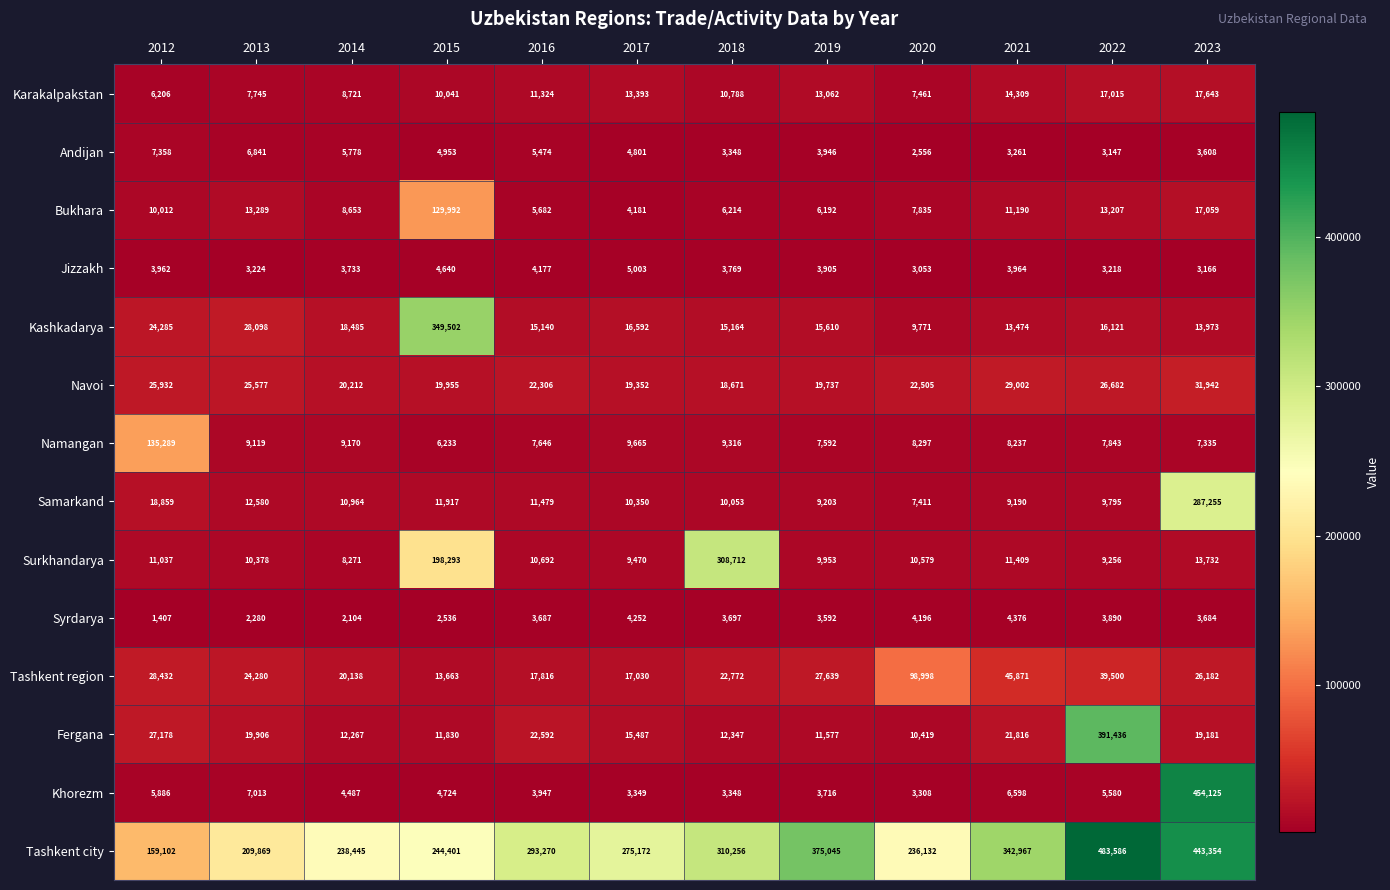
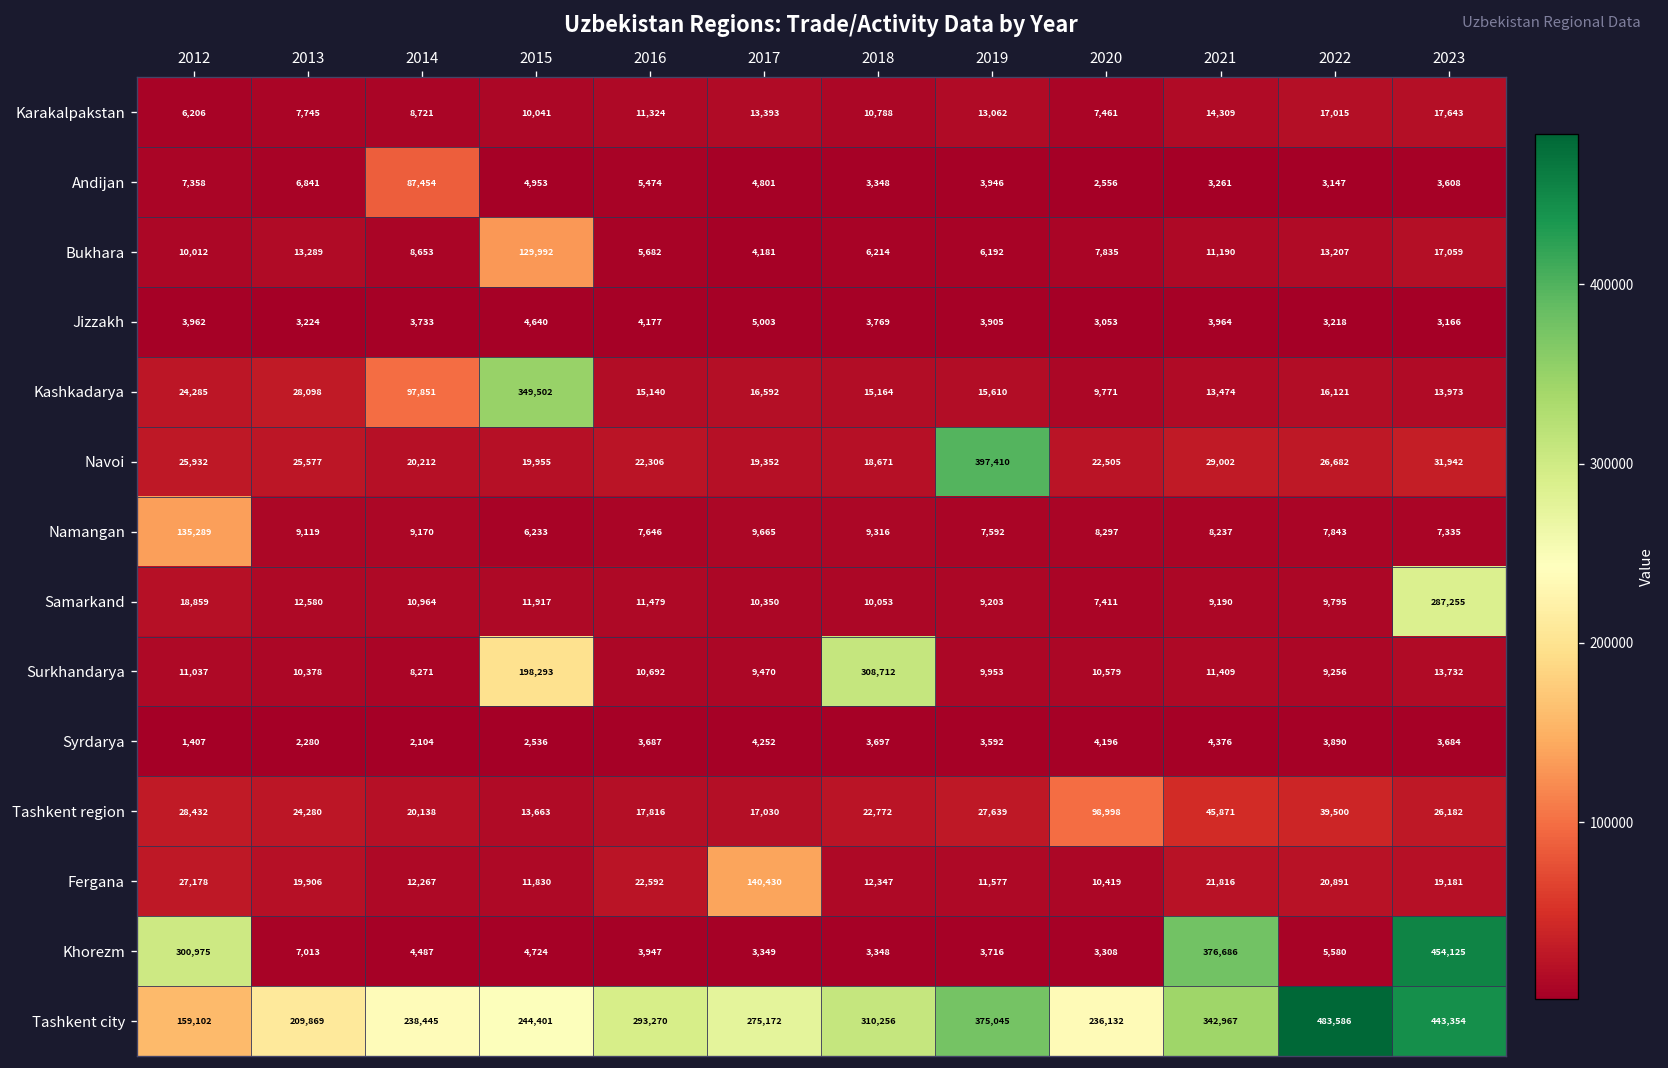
  {
    "Karakalpakstan": {
      "2012": "6,206",
      "2013": "7,745",
      "2014": "8,721",
      "2015": "10,041",
      "2016": "11,324",
      "2017": "13,393",
      "2018": "10,788",
      "2019": "13,062",
      "2020": "7,461",
      "2021": "14,309",
      "2022": "17,015",
      "2023": "17,643"
    },
    "Andijan": {
      "2012": "7,358",
      "2013": "6,841",
-     "2014": "5,778",
+     "2014": "87,454",
      "2015": "4,953",
      "2016": "5,474",
      "2017": "4,801",
      "2018": "3,348",
      "2019": "3,946",
      "2020": "2,556",
      "2021": "3,261",
      "2022": "3,147",
      "2023": "3,608"
    },
    "Bukhara": {
      "2012": "10,012",
      "2013": "13,289",
      "2014": "8,653",
      "2015": "129,992",
      "2016": "5,682",
      "2017": "4,181",
      "2018": "6,214",
      "2019": "6,192",
      "2020": "7,835",
      "2021": "11,190",
      "2022": "13,207",
      "2023": "17,059"
    },
    "Jizzakh": {
      "2012": "3,962",
      "2013": "3,224",
      "2014": "3,733",
      "2015": "4,640",
      "2016": "4,177",
      "2017": "5,003",
      "2018": "3,769",
      "2019": "3,905",
      "2020": "3,053",
      "2021": "3,964",
      "2022": "3,218",
      "2023": "3,166"
    },
    "Kashkadarya": {
      "2012": "24,285",
      "2013": "28,098",
-     "2014": "18,485",
+     "2014": "97,851",
      "2015": "349,502",
      "2016": "15,140",
      "2017": "16,592",
      "2018": "15,164",
      "2019": "15,610",
      "2020": "9,771",
      "2021": "13,474",
      "2022": "16,121",
      "2023": "13,973"
    },
    "Navoi": {
      "2012": "25,932",
      "2013": "25,577",
      "2014": "20,212",
      "2015": "19,955",
      "2016": "22,306",
      "2017": "19,352",
      "2018": "18,671",
-     "2019": "19,737",
+     "2019": "397,410",
      "2020": "22,505",
      "2021": "29,002",
      "2022": "26,682",
      "2023": "31,942"
    },
    "Namangan": {
      "2012": "135,289",
      "2013": "9,119",
      "2014": "9,170",
      "2015": "6,233",
      "2016": "7,646",
      "2017": "9,665",
      "2018": "9,316",
      "2019": "7,592",
      "2020": "8,297",
      "2021": "8,237",
      "2022": "7,843",
      "2023": "7,335"
    },
    "Samarkand": {
      "2012": "18,859",
      "2013": "12,580",
      "2014": "10,964",
      "2015": "11,917",
      "2016": "11,479",
      "2017": "10,350",
      "2018": "10,053",
      "2019": "9,203",
      "2020": "7,411",
      "2021": "9,190",
      "2022": "9,795",
      "2023": "287,255"
    },
    "Surkhandarya": {
      "2012": "11,037",
      "2013": "10,378",
      "2014": "8,271",
      "2015": "198,293",
      "2016": "10,692",
      "2017": "9,470",
      "2018": "308,712",
      "2019": "9,953",
      "2020": "10,579",
      "2021": "11,409",
      "2022": "9,256",
      "2023": "13,732"
    },
    "Syrdarya": {
      "2012": "1,407",
      "2013": "2,280",
      "2014": "2,104",
      "2015": "2,536",
      "2016": "3,687",
      "2017": "4,252",
      "2018": "3,697",
      "2019": "3,592",
      "2020": "4,196",
      "2021": "4,376",
      "2022": "3,890",
      "2023": "3,684"
    },
    "Tashkent region": {
      "2012": "28,432",
      "2013": "24,280",
      "2014": "20,138",
      "2015": "13,663",
      "2016": "17,816",
      "2017": "17,030",
      "2018": "22,772",
      "2019": "27,639",
      "2020": "98,998",
      "2021": "45,871",
      "2022": "39,500",
      "2023": "26,182"
    },
    "Fergana": {
      "2012": "27,178",
      "2013": "19,906",
      "2014": "12,267",
      "2015": "11,830",
      "2016": "22,592",
-     "2017": "15,487",
+     "2017": "140,430",
      "2018": "12,347",
      "2019": "11,577",
      "2020": "10,419",
      "2021": "21,816",
-     "2022": "391,436",
+     "2022": "20,891",
      "2023": "19,181"
    },
    "Khorezm": {
-     "2012": "5,886",
+     "2012": "300,975",
      "2013": "7,013",
      "2014": "4,487",
      "2015": "4,724",
      "2016": "3,947",
      "2017": "3,349",
      "2018": "3,348",
      "2019": "3,716",
      "2020": "3,308",
-     "2021": "6,598",
+     "2021": "376,686",
      "2022": "5,580",
      "2023": "454,125"
    },
    "Tashkent city": {
      "2012": "159,102",
      "2013": "209,869",
      "2014": "238,445",
      "2015": "244,401",
      "2016": "293,270",
      "2017": "275,172",
      "2018": "310,256",
      "2019": "375,045",
      "2020": "236,132",
      "2021": "342,967",
      "2022": "483,586",
      "2023": "443,354"
    }
  }
